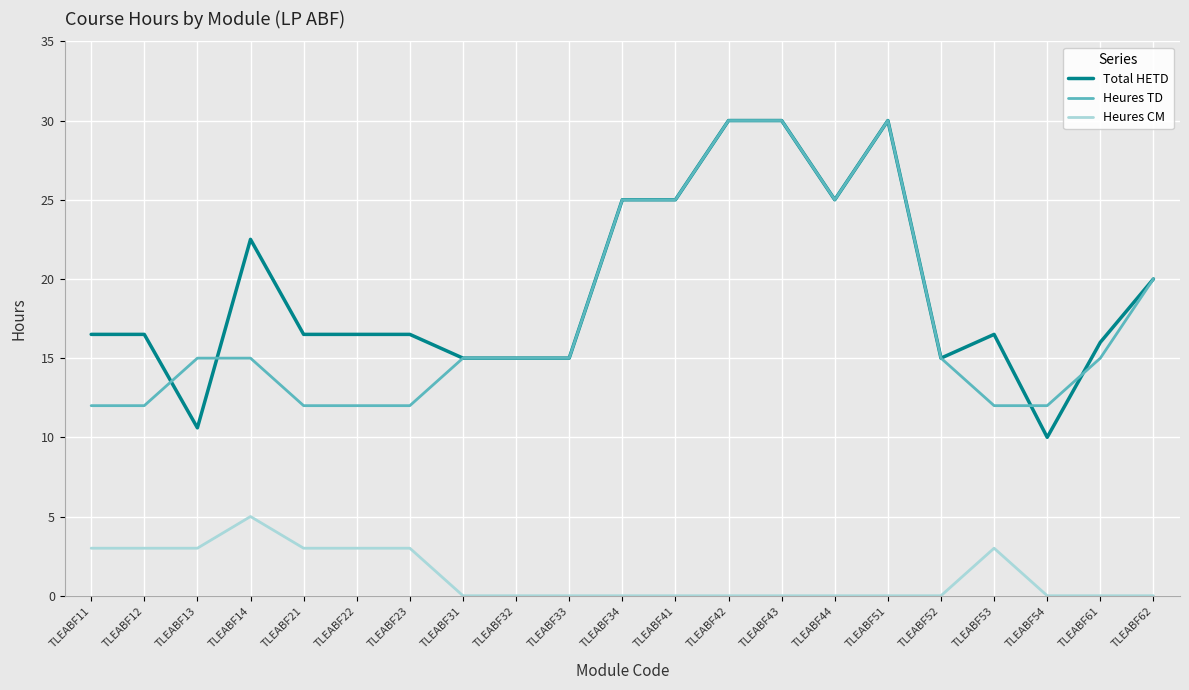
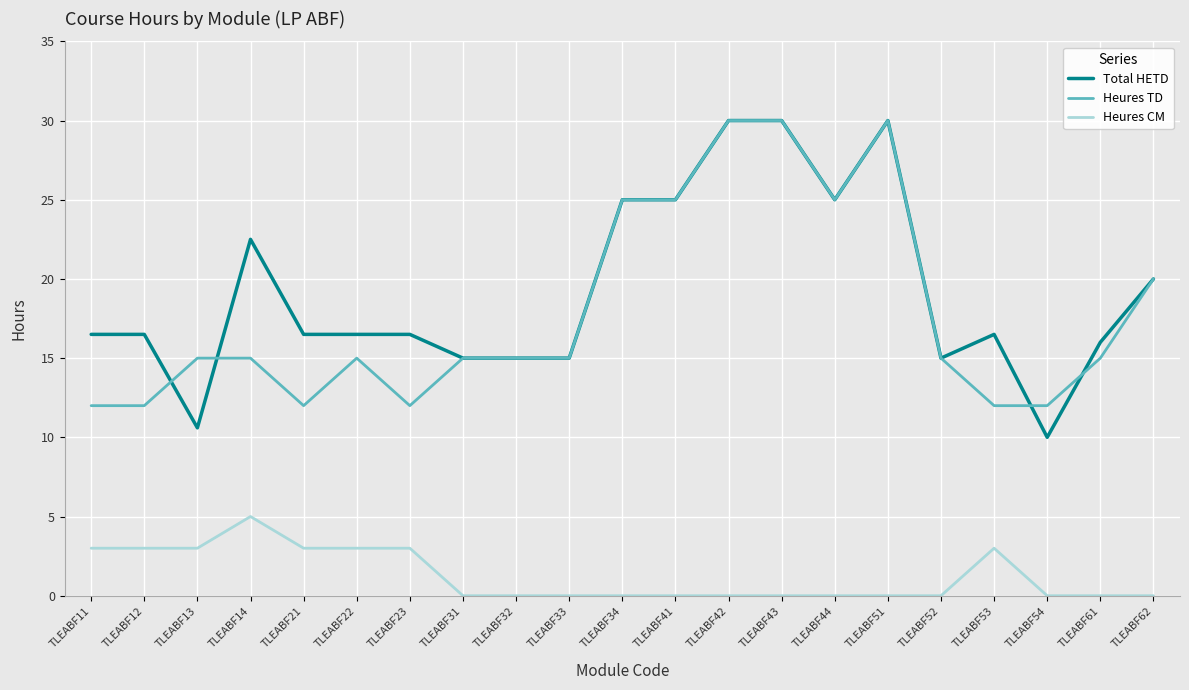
  {
    "Total HETD": {
      "TLEABF11": 16.5,
      "TLEABF12": 16.5,
      "TLEABF13": 10.6,
      "TLEABF14": 22.5,
      "TLEABF21": 16.5,
      "TLEABF22": 16.5,
      "TLEABF23": 16.5,
      "TLEABF53": 16.5,
      "TLEABF54": 10,
      "TLEABF61": 16
    },
    "Heures TD": {
      "TLEABF11": 12,
      "TLEABF12": 12,
      "TLEABF13": 15,
      "TLEABF14": 15,
      "TLEABF21": 12,
-     "TLEABF22": 12,
+     "TLEABF22": 15,
      "TLEABF23": 12,
      "TLEABF53": 12,
      "TLEABF54": 12,
      "TLEABF61": 15
    },
    "Heures CM": {
      "TLEABF11": 3,
      "TLEABF12": 3,
      "TLEABF13": 3,
      "TLEABF14": 5,
      "TLEABF21": 3,
      "TLEABF22": 3,
      "TLEABF23": 3,
      "TLEABF31": 0,
      "TLEABF32": 0,
      "TLEABF33": 0,
      "TLEABF34": 0,
      "TLEABF41": 0,
      "TLEABF42": 0,
      "TLEABF43": 0,
      "TLEABF44": 0,
      "TLEABF51": 0,
      "TLEABF52": 0,
      "TLEABF53": 3,
      "TLEABF54": 0,
      "TLEABF61": 0,
      "TLEABF62": 0
    }
  }
